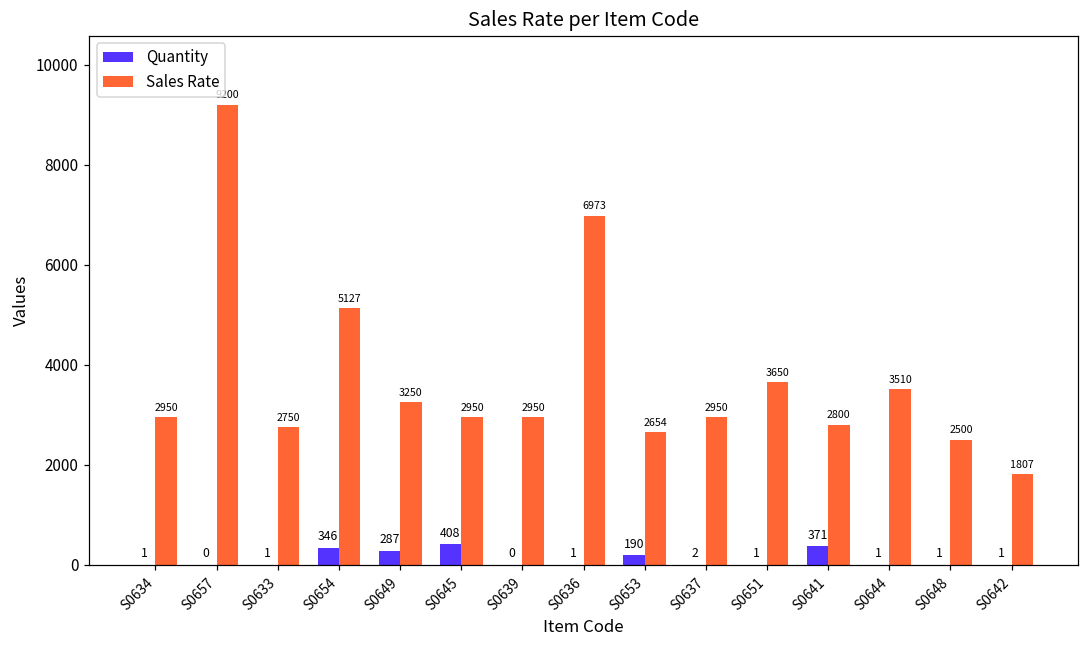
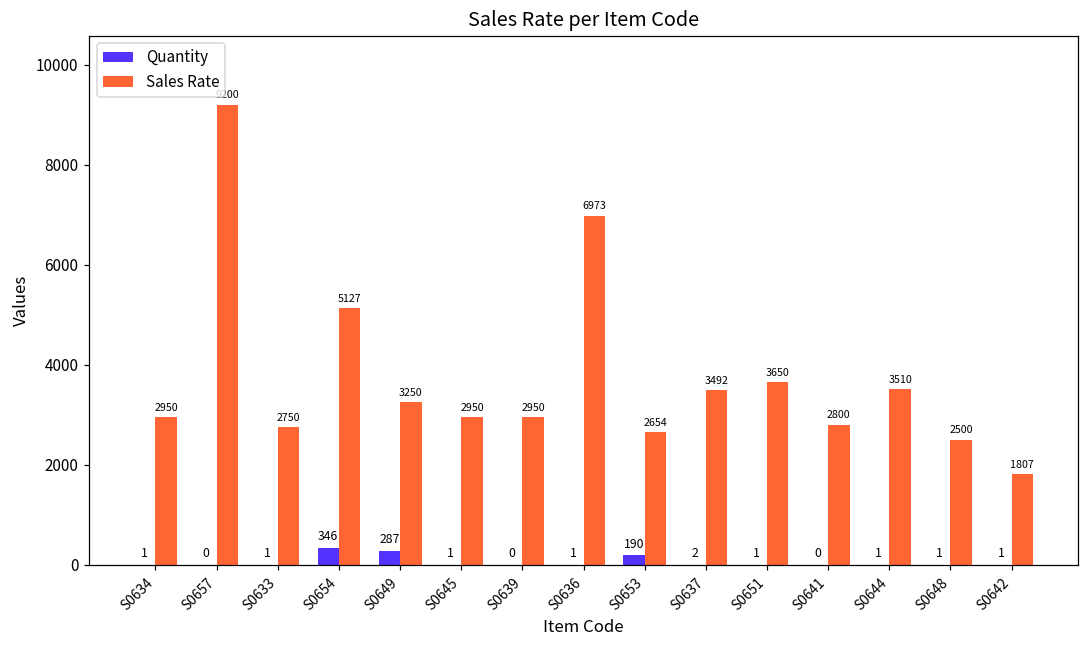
  {
    "Quantity": {
      "S0634": 1,
      "S0657": 0,
      "S0633": 1,
      "S0654": 346,
      "S0649": 287,
-     "S0645": 408,
+     "S0645": 1,
      "S0639": 0,
      "S0636": 1,
      "S0653": 190,
      "S0637": 2,
      "S0651": 1,
-     "S0641": 371,
+     "S0641": 0,
      "S0644": 1,
      "S0648": 1,
      "S0642": 1
    },
    "Sales Rate": {
      "S0634": 2950,
      "S0633": 2750,
      "S0654": 5127,
      "S0649": 3250,
      "S0645": 2950,
      "S0639": 2950,
      "S0636": 6973,
      "S0653": 2654,
-     "S0637": 2950,
+     "S0637": 3492,
      "S0651": 3650,
      "S0641": 2800,
      "S0644": 3510,
      "S0648": 2500,
      "S0642": 1807
    }
  }
